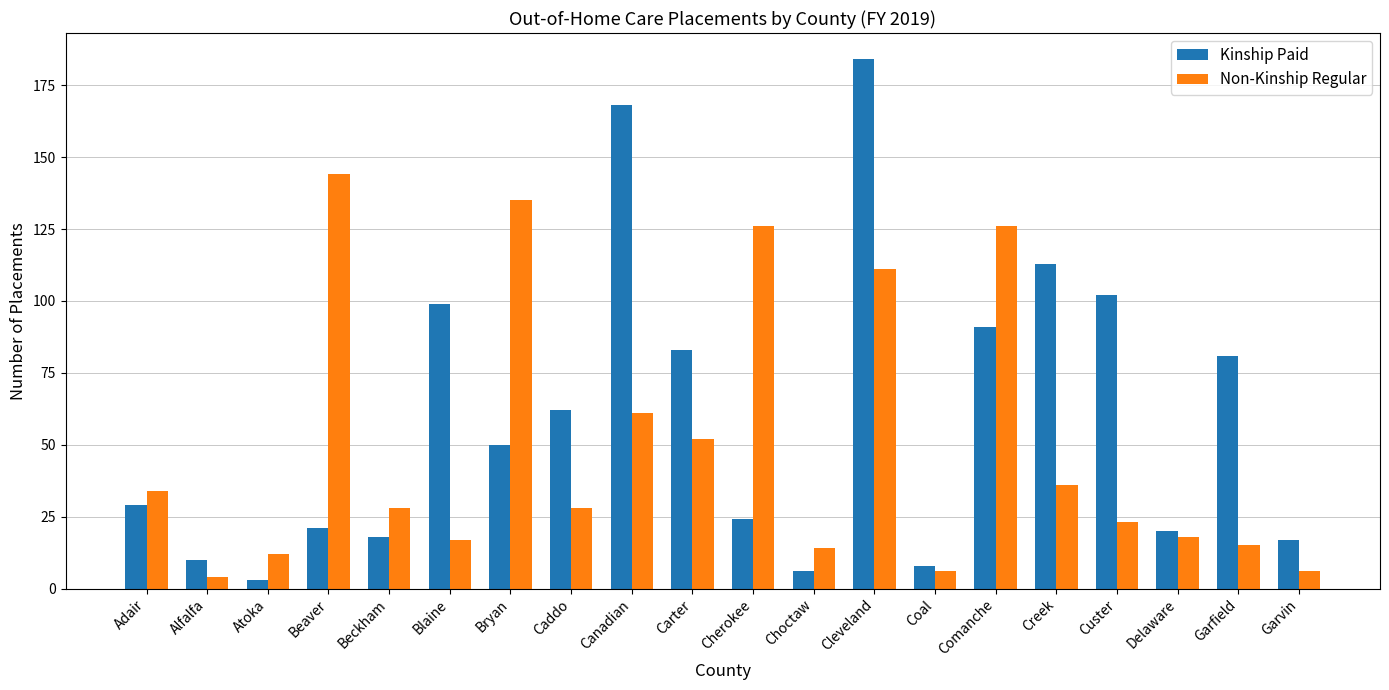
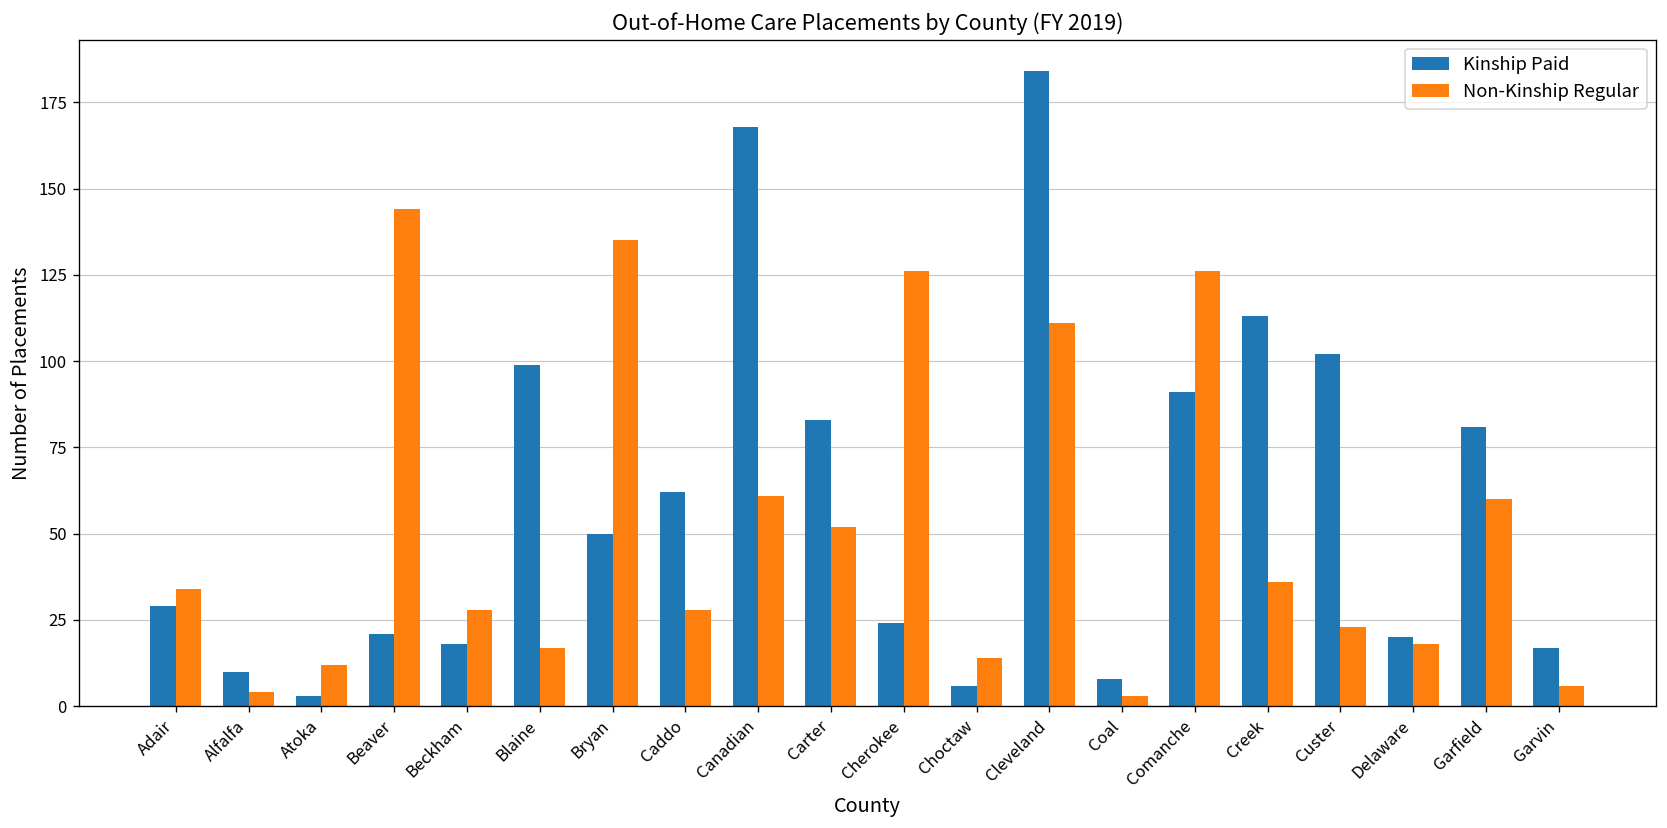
  {
    "Kinship Paid": {
      "Adair": 29,
      "Alfalfa": 10,
      "Atoka": 3,
      "Beaver": 21,
      "Beckham": 18,
      "Blaine": 99,
      "Bryan": 50,
      "Caddo": 62,
      "Canadian": 168,
      "Carter": 83,
      "Cherokee": 24,
      "Choctaw": 6,
      "Cleveland": 184,
      "Coal": 8,
      "Comanche": 91,
      "Creek": 113,
      "Custer": 102,
      "Delaware": 20,
      "Garfield": 81,
      "Garvin": 17
    },
    "Non-Kinship Regular": {
      "Adair": 34,
      "Alfalfa": 4,
      "Atoka": 12,
      "Beaver": 144,
      "Beckham": 28,
      "Blaine": 17,
      "Bryan": 135,
      "Caddo": 28,
      "Canadian": 61,
      "Carter": 52,
      "Cherokee": 126,
      "Choctaw": 14,
      "Cleveland": 111,
-     "Coal": 6,
+     "Coal": 3,
      "Comanche": 126,
      "Creek": 36,
      "Custer": 23,
      "Delaware": 18,
-     "Garfield": 15,
+     "Garfield": 60,
      "Garvin": 6
    }
  }
